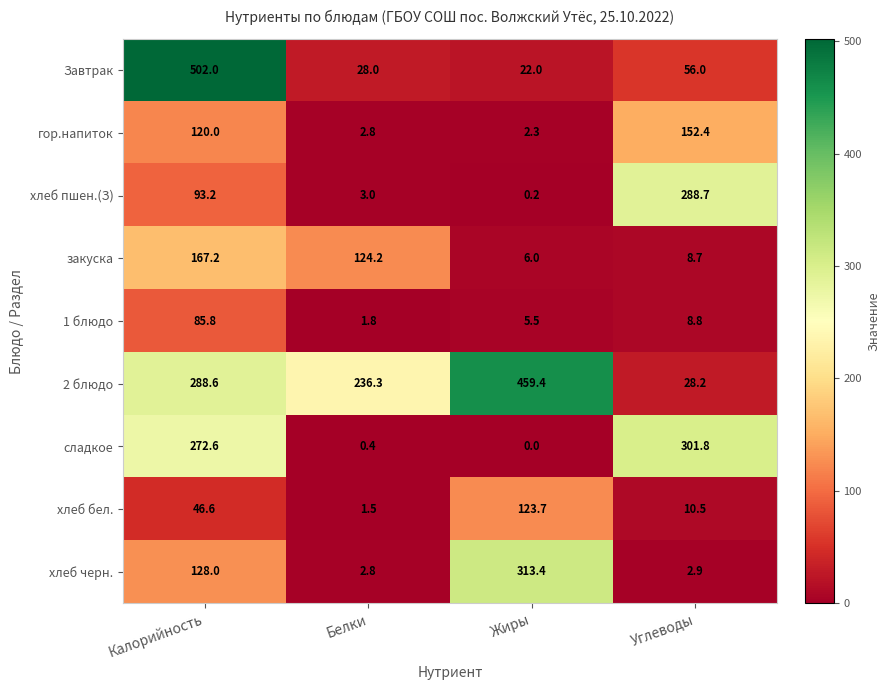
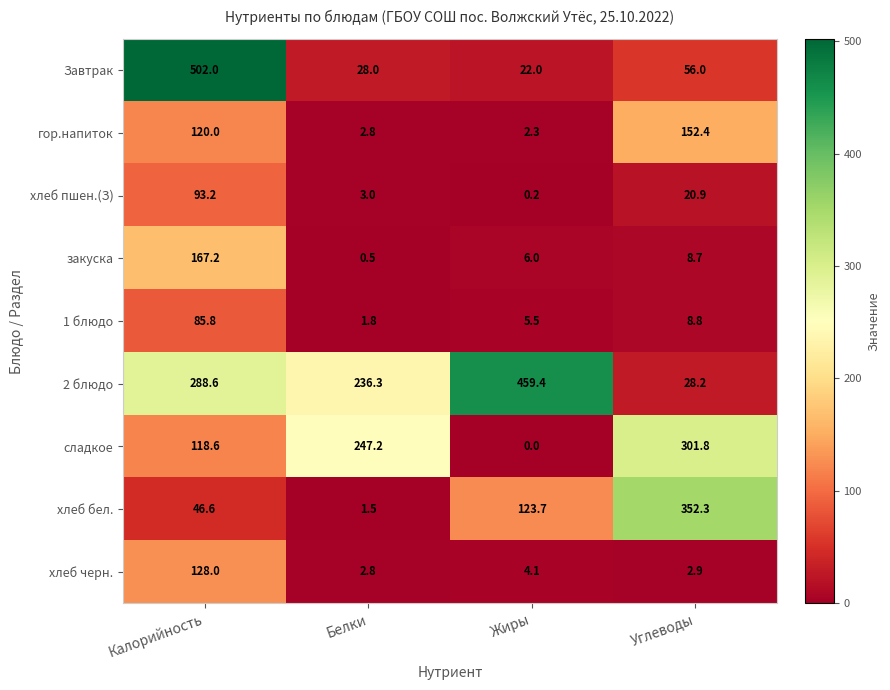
  {
    "Завтрак": {
      "Калорийность": 502.0,
      "Белки": 28.0,
      "Жиры": 22.0,
      "Углеводы": 56.0
    },
    "гор.напиток": {
      "Калорийность": 120.0,
      "Белки": 2.8,
      "Жиры": 2.3,
      "Углеводы": 152.4
    },
    "хлеб пшен.(З)": {
      "Калорийность": 93.2,
      "Белки": 3.0,
      "Жиры": 0.2,
-     "Углеводы": 288.7
+     "Углеводы": 20.9
    },
    "закуска": {
      "Калорийность": 167.2,
-     "Белки": 124.2,
+     "Белки": 0.5,
      "Жиры": 6.0,
      "Углеводы": 8.7
    },
    "1 блюдо": {
      "Калорийность": 85.8,
      "Белки": 1.8,
      "Жиры": 5.5,
      "Углеводы": 8.8
    },
    "2 блюдо": {
      "Калорийность": 288.6,
      "Белки": 236.3,
      "Жиры": 459.4,
      "Углеводы": 28.2
    },
    "сладкое": {
-     "Калорийность": 272.6,
-     "Белки": 0.4,
+     "Калорийность": 118.6,
+     "Белки": 247.2,
      "Жиры": 0.0,
      "Углеводы": 301.8
    },
    "хлеб бел.": {
      "Калорийность": 46.6,
      "Белки": 1.5,
      "Жиры": 123.7,
-     "Углеводы": 10.5
+     "Углеводы": 352.3
    },
    "хлеб черн.": {
      "Калорийность": 128.0,
      "Белки": 2.8,
-     "Жиры": 313.4,
+     "Жиры": 4.1,
      "Углеводы": 2.9
    }
  }
